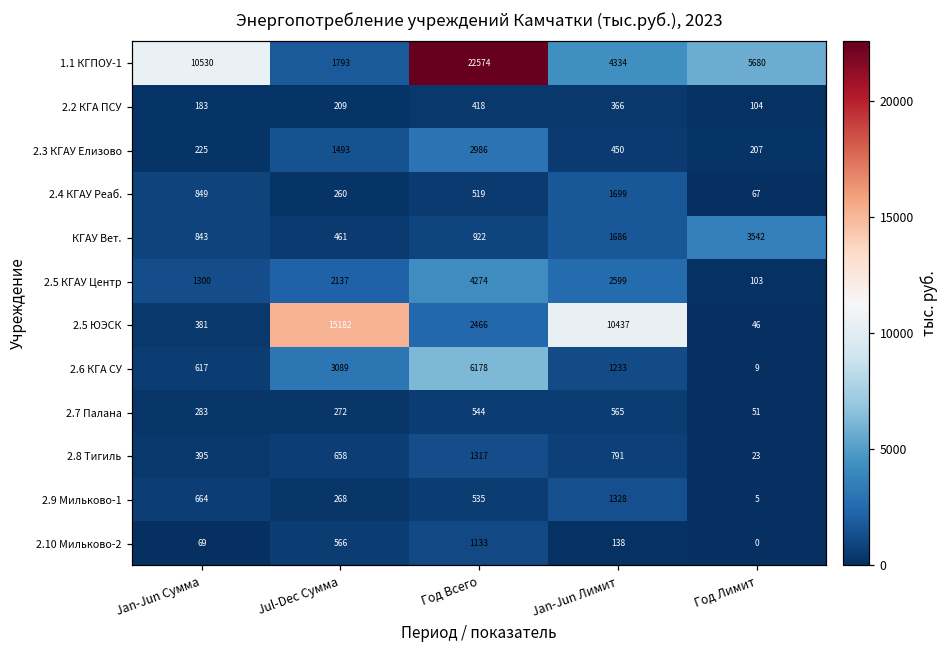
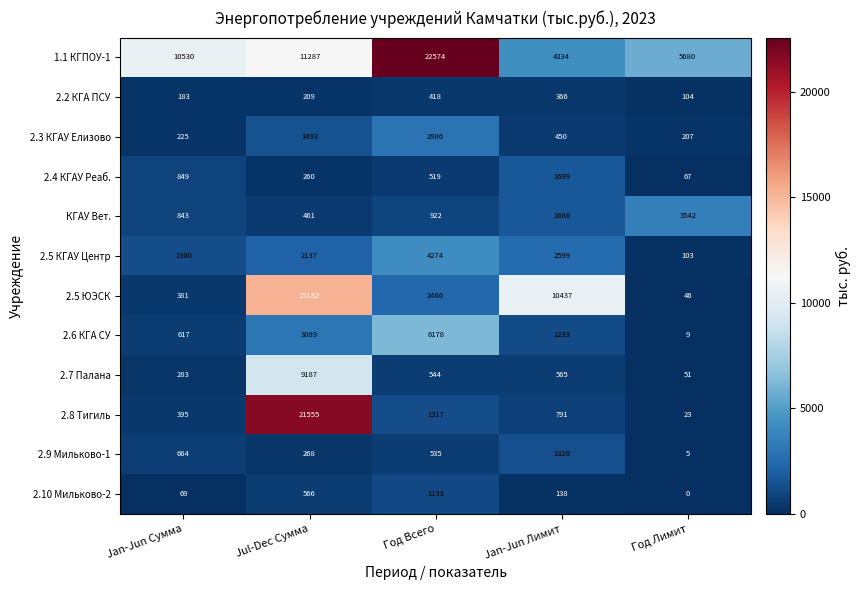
  {
    "1.1 КГПОУ-1": {
      "Jan-Jun Сумма": 10530,
-     "Jul-Dec Сумма": 1793,
+     "Jul-Dec Сумма": 11287,
      "Год Всего": 22574,
      "Jan-Jun Лимит": 4334,
      "Год Лимит": 5680
    },
    "2.2 КГА ПСУ": {
      "Jan-Jun Сумма": 183,
      "Jul-Dec Сумма": 209,
      "Год Всего": 418,
      "Jan-Jun Лимит": 366,
      "Год Лимит": 104
    },
    "2.3 КГАУ Елизово": {
      "Jan-Jun Сумма": 225,
      "Jul-Dec Сумма": 1493,
      "Год Всего": 2986,
      "Jan-Jun Лимит": 450,
      "Год Лимит": 207
    },
    "2.4 КГАУ Реаб.": {
      "Jan-Jun Сумма": 849,
      "Jul-Dec Сумма": 260,
      "Год Всего": 519,
      "Jan-Jun Лимит": 1699,
      "Год Лимит": 67
    },
    "КГАУ Вет.": {
      "Jan-Jun Сумма": 843,
      "Jul-Dec Сумма": 461,
      "Год Всего": 922,
      "Jan-Jun Лимит": 1686,
      "Год Лимит": 3542
    },
    "2.5 КГАУ Центр": {
      "Jan-Jun Сумма": 1300,
      "Jul-Dec Сумма": 2137,
      "Год Всего": 4274,
      "Jan-Jun Лимит": 2599,
      "Год Лимит": 103
    },
    "2.5 ЮЭСК": {
      "Jan-Jun Сумма": 381,
      "Jul-Dec Сумма": 15182,
      "Год Всего": 2466,
      "Jan-Jun Лимит": 10437,
      "Год Лимит": 46
    },
    "2.6 КГА СУ": {
      "Jan-Jun Сумма": 617,
      "Jul-Dec Сумма": 3089,
      "Год Всего": 6178,
      "Jan-Jun Лимит": 1233,
      "Год Лимит": 9
    },
    "2.7 Палана": {
      "Jan-Jun Сумма": 283,
-     "Jul-Dec Сумма": 272,
+     "Jul-Dec Сумма": 9187,
      "Год Всего": 544,
      "Jan-Jun Лимит": 565,
      "Год Лимит": 51
    },
    "2.8 Тигиль": {
      "Jan-Jun Сумма": 395,
-     "Jul-Dec Сумма": 658,
+     "Jul-Dec Сумма": 21555,
      "Год Всего": 1317,
      "Jan-Jun Лимит": 791,
      "Год Лимит": 23
    },
    "2.9 Мильково-1": {
      "Jan-Jun Сумма": 664,
      "Jul-Dec Сумма": 268,
      "Год Всего": 535,
      "Jan-Jun Лимит": 1328,
      "Год Лимит": 5
    },
    "2.10 Мильково-2": {
      "Jan-Jun Сумма": 69,
      "Jul-Dec Сумма": 566,
      "Год Всего": 1133,
      "Jan-Jun Лимит": 138,
      "Год Лимит": 0
    }
  }
